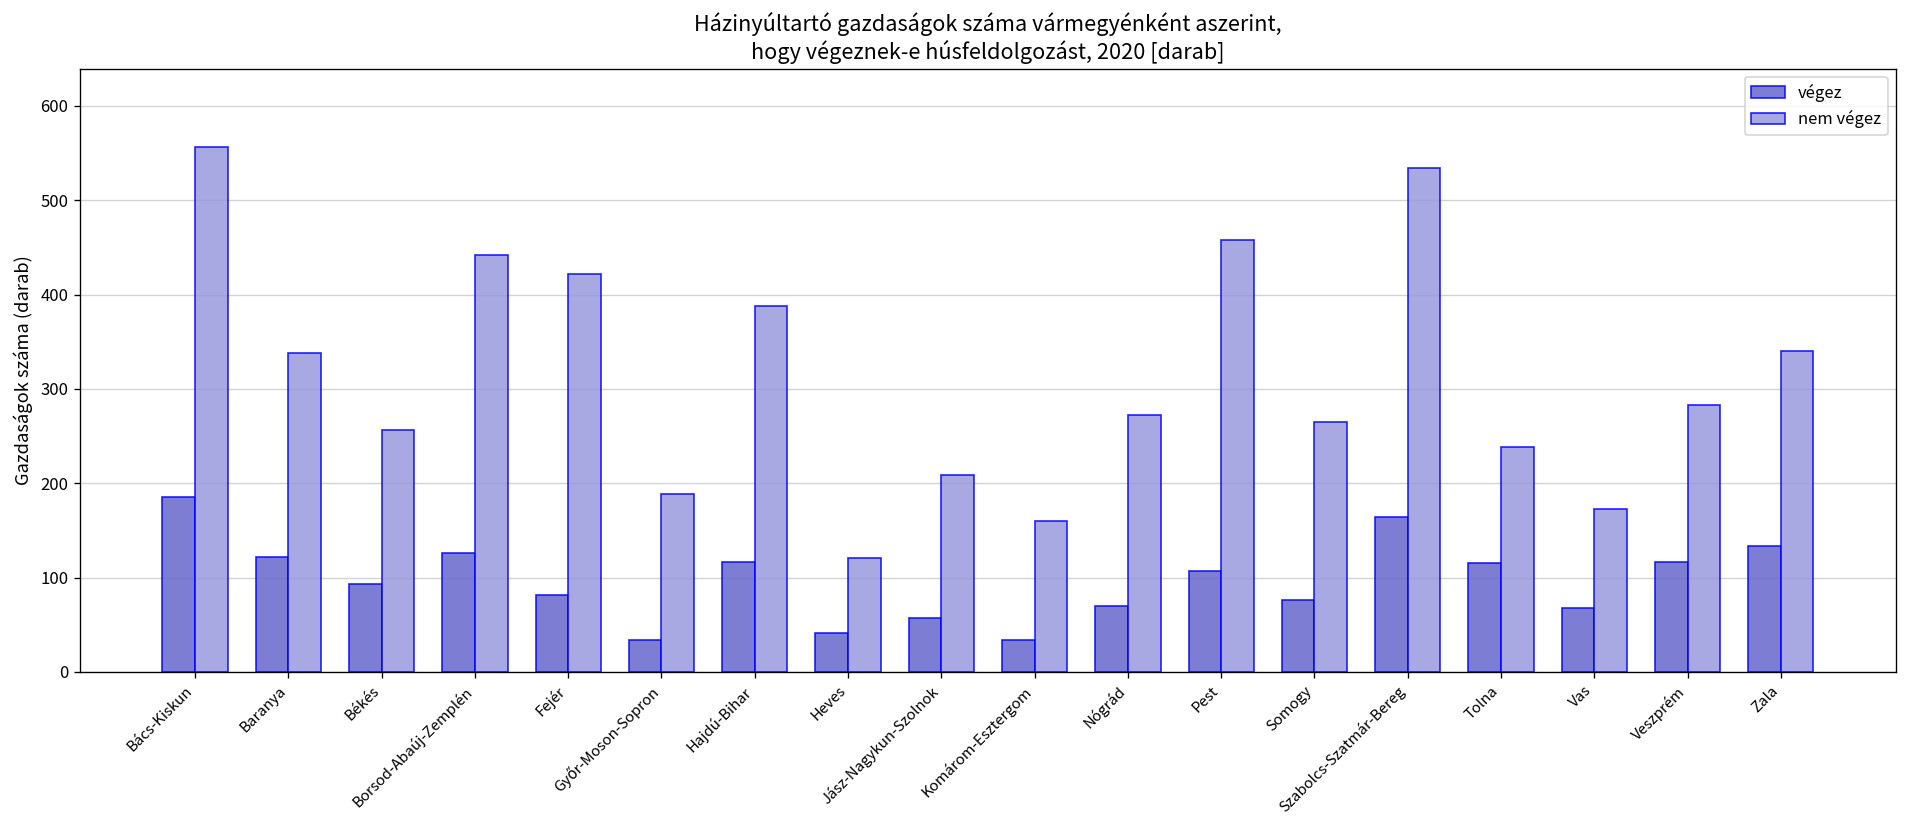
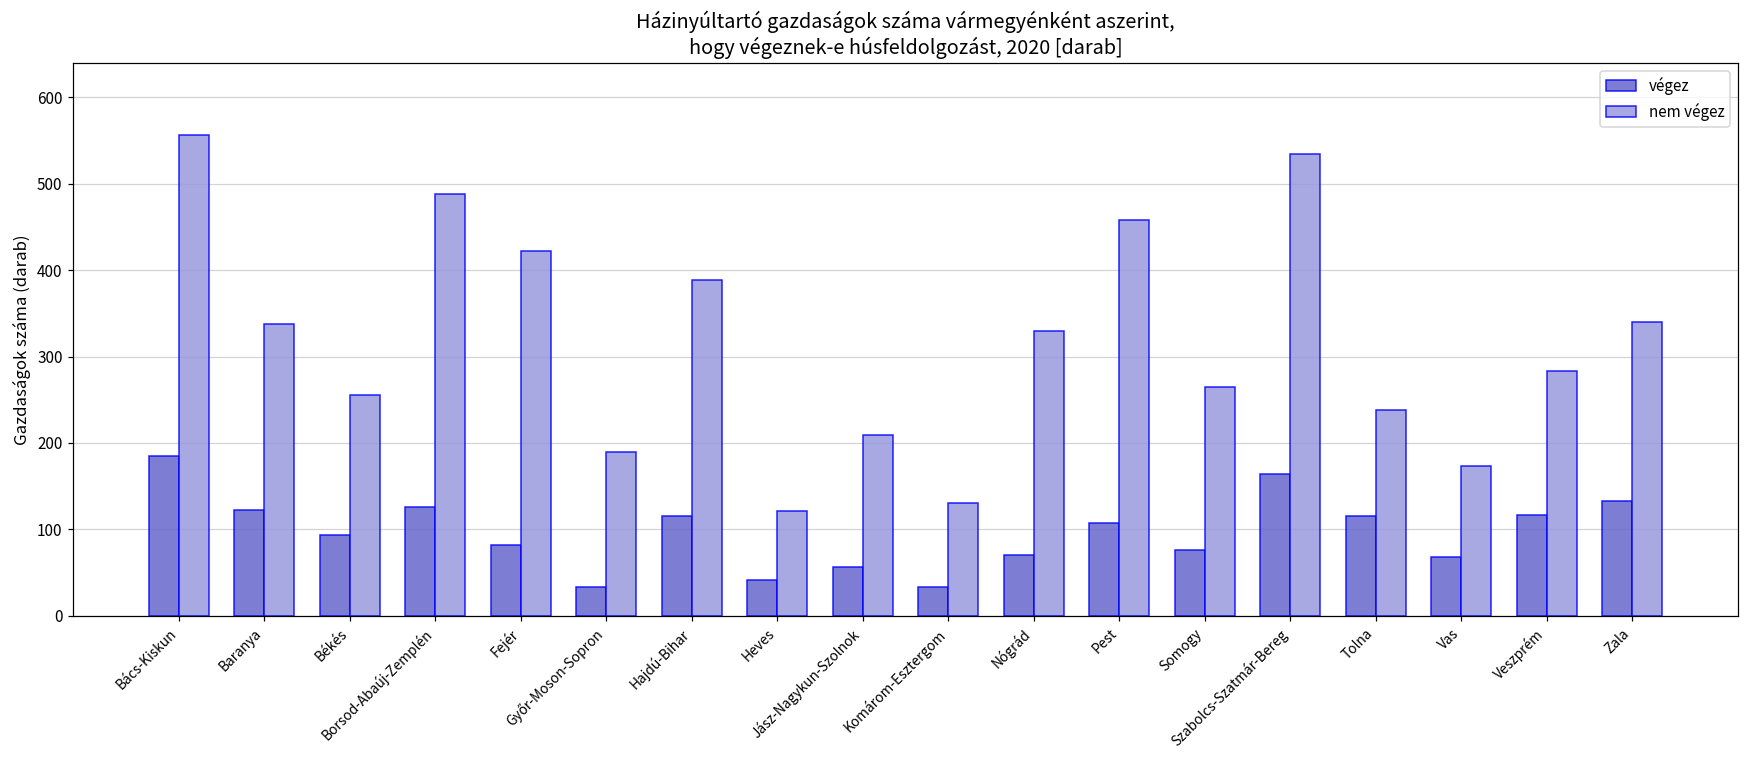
  {
    "végez": {
      "Bács-Kiskun": 190,
      "Baranya": 120,
      "Békés": 90,
      "Borsod-Abaúj-Zemplén": 130,
      "Fejér": 80,
      "Győr-Moson-Sopron": 30,
      "Hajdú-Bihar": 120,
      "Heves": 40,
      "Jász-Nagykun-Szolnok": 60,
      "Komárom-Esztergom": 30,
      "Nógrád": 70,
      "Pest": 110,
      "Somogy": 80,
      "Szabolcs-Szatmár-Bereg": 160,
      "Tolna": 120,
      "Vas": 70,
      "Veszprém": 120,
      "Zala": 130
    },
    "nem végez": {
      "Bács-Kiskun": 560,
      "Baranya": 340,
      "Békés": 260,
-     "Borsod-Abaúj-Zemplén": 440,
+     "Borsod-Abaúj-Zemplén": 490,
      "Fejér": 420,
      "Győr-Moson-Sopron": 190,
      "Hajdú-Bihar": 390,
      "Heves": 120,
      "Jász-Nagykun-Szolnok": 210,
-     "Komárom-Esztergom": 160,
-     "Nógrád": 270,
+     "Komárom-Esztergom": 130,
+     "Nógrád": 330,
      "Pest": 460,
      "Somogy": 270,
      "Szabolcs-Szatmár-Bereg": 530,
      "Tolna": 240,
      "Vas": 170,
      "Veszprém": 280,
      "Zala": 340
    }
  }
